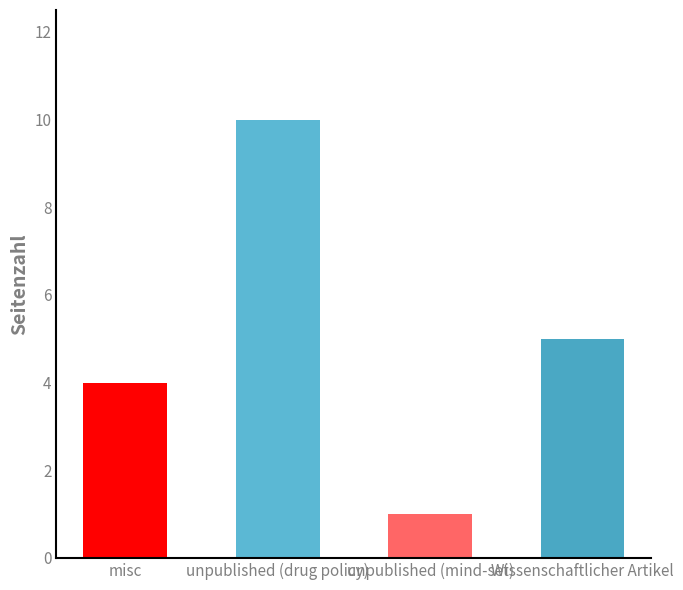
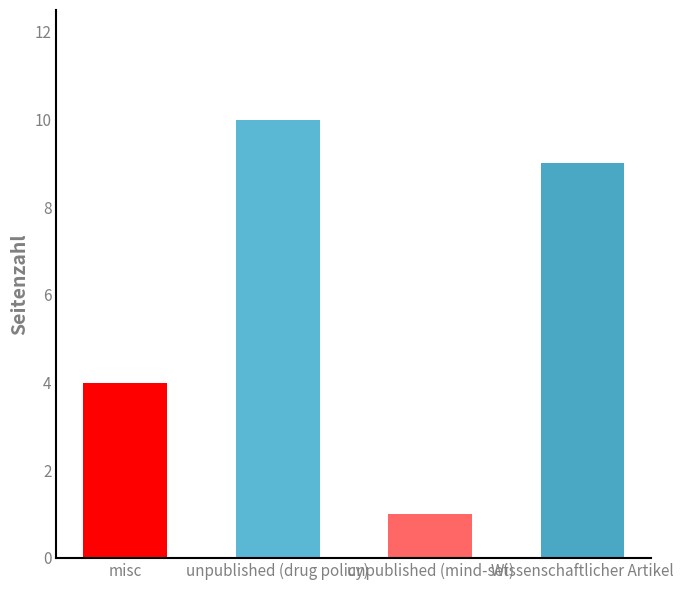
  {
    "misc": 4,
    "unpublished (drug policy)": 10,
    "unpublished (mind-set)": 1,
-   "Wissenschaftlicher Artikel": 5
+   "Wissenschaftlicher Artikel": 9
  }
